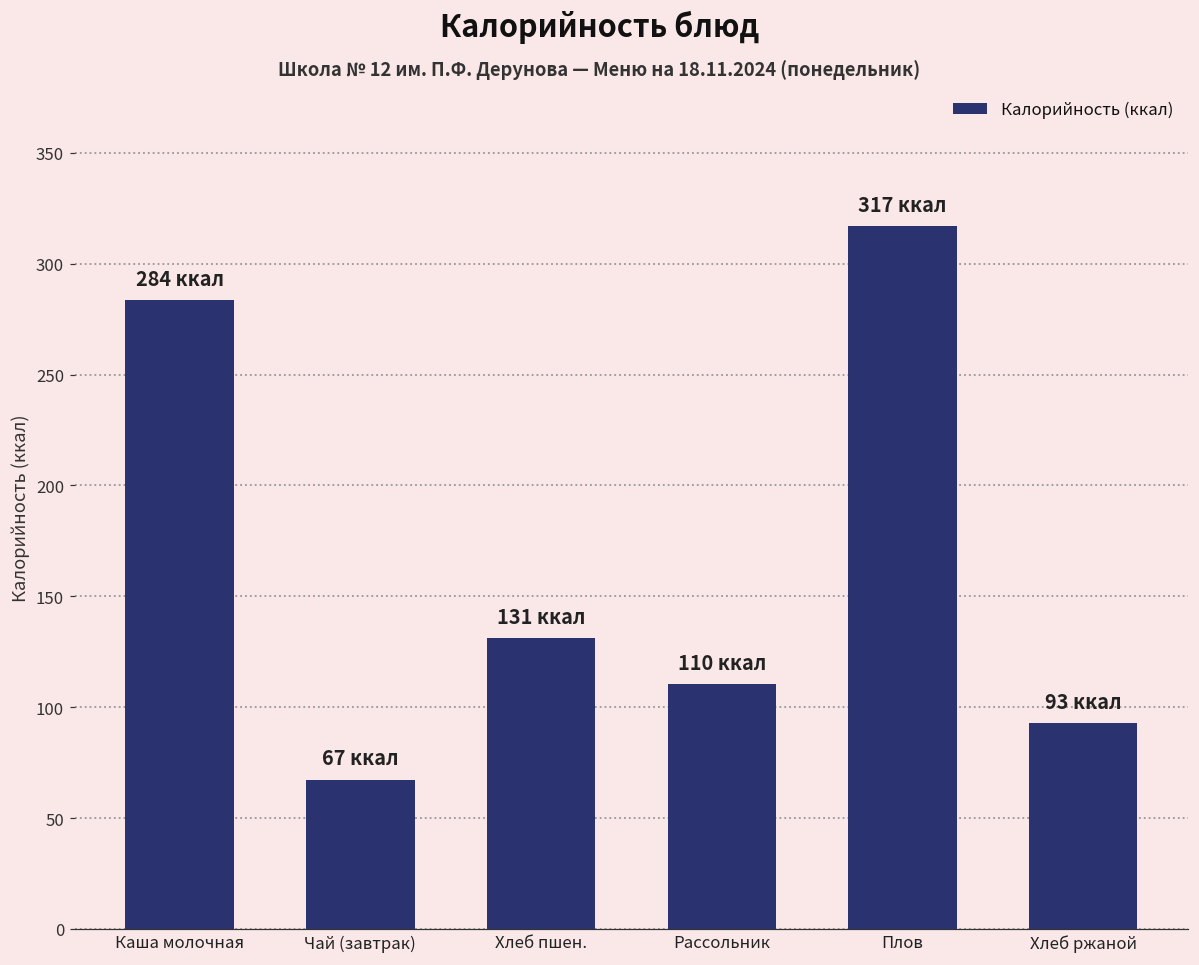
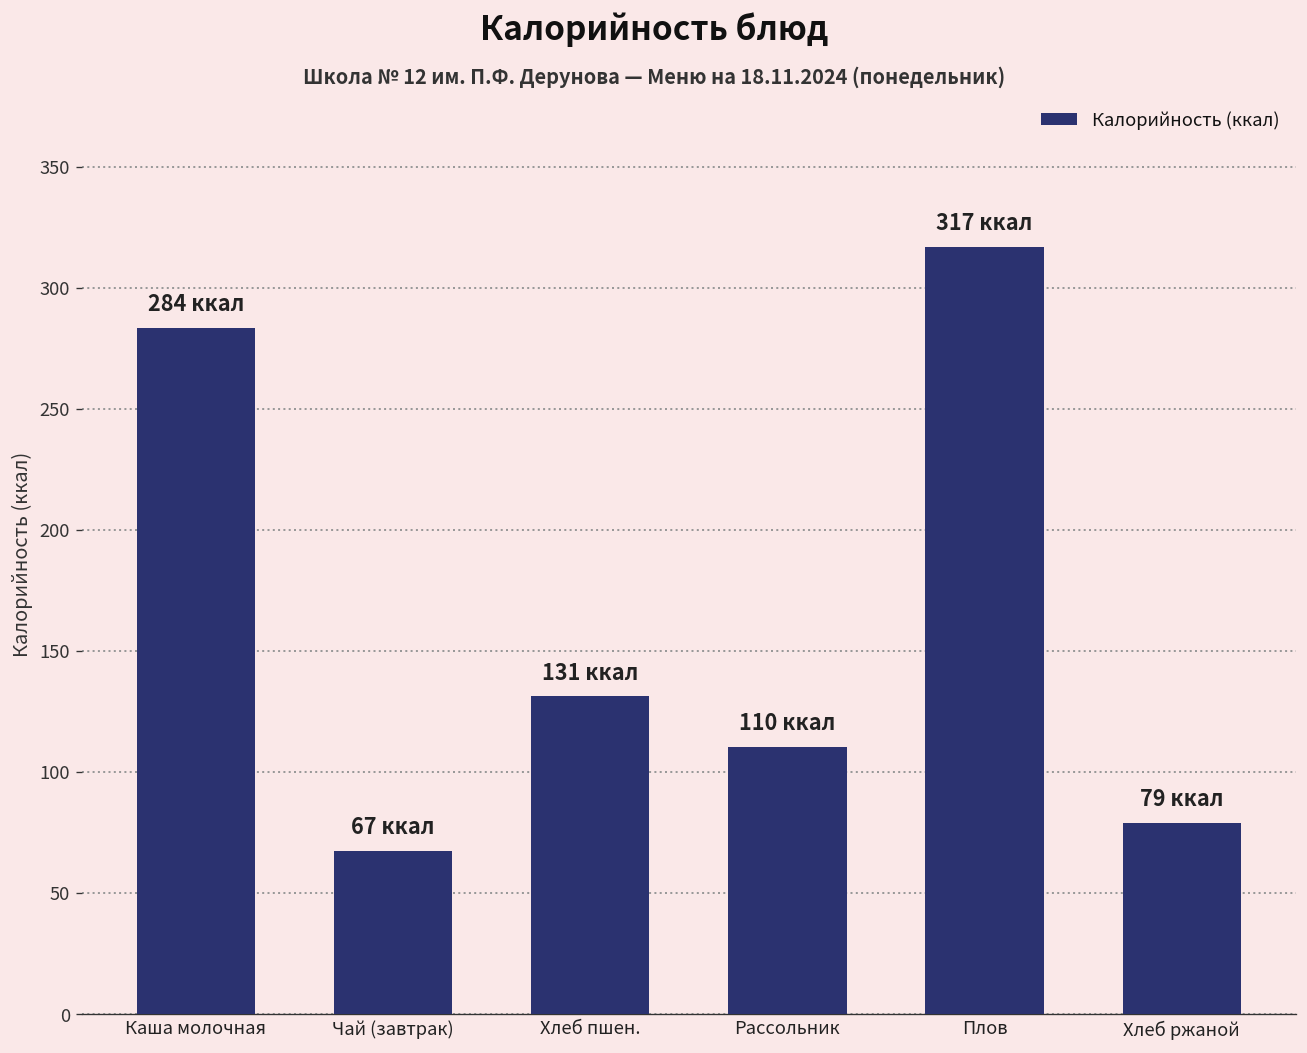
  {
    "Каша молочная": 284,
    "Чай (завтрак)": 67,
    "Хлеб пшен.": 131,
    "Рассольник": 110,
    "Плов": 317,
-   "Хлеб ржаной": 93
+   "Хлеб ржаной": 79
  }
